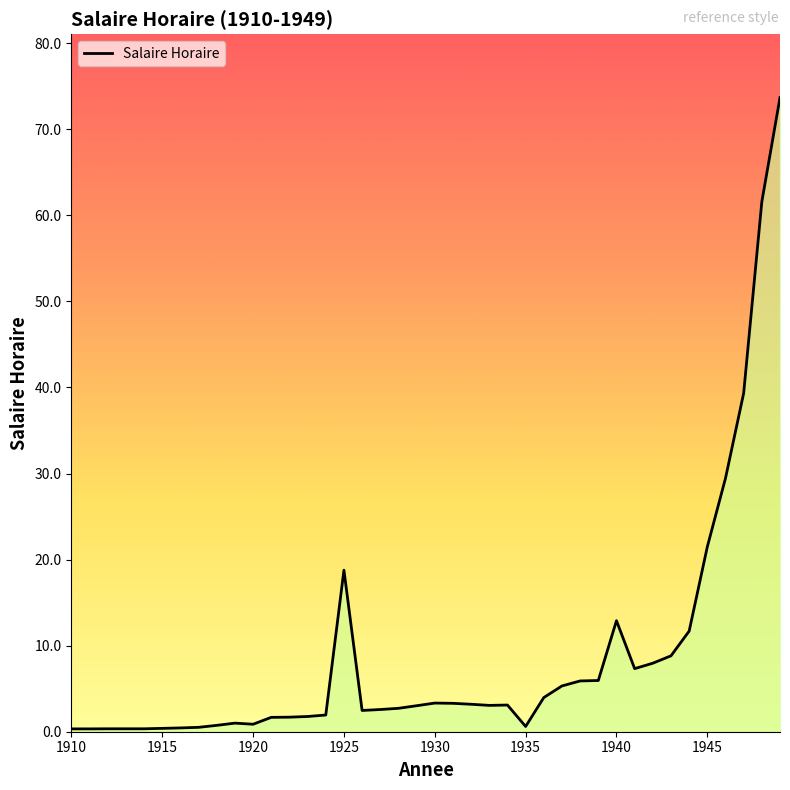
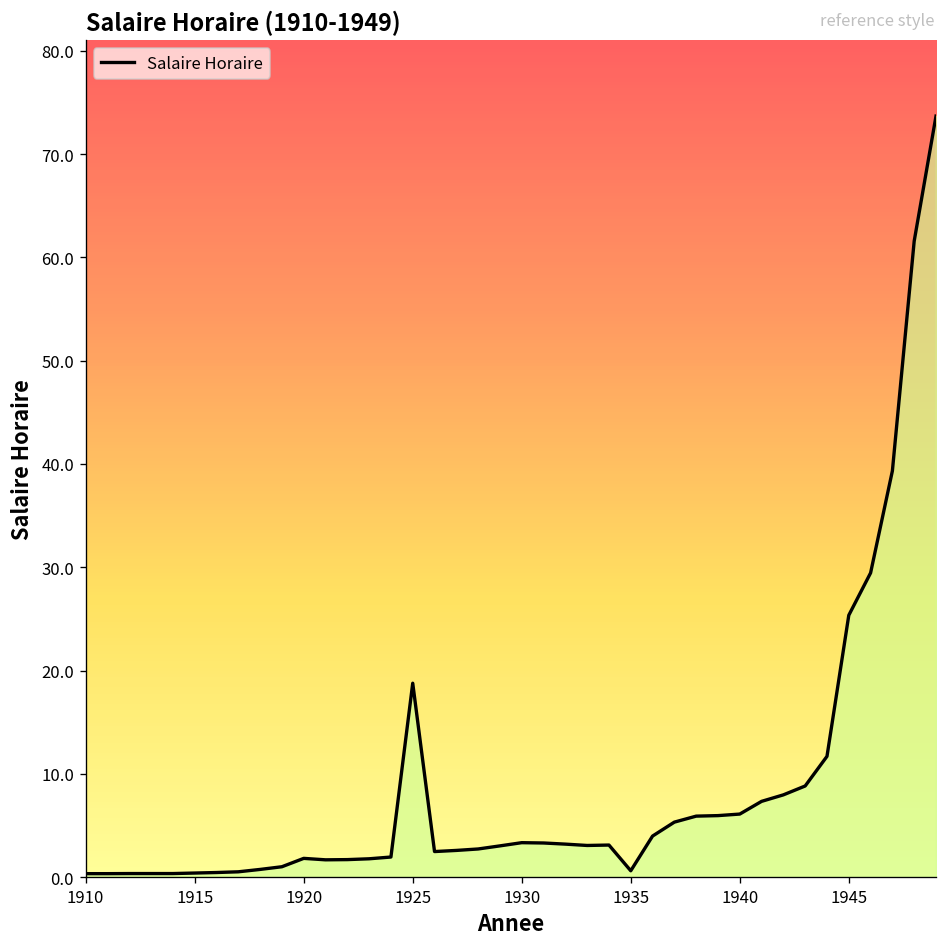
  {
    "1910": 0,
    "1915": 0,
-   "1920": 1,
+   "1920": 2,
    "1925": 19,
    "1930": 3,
    "1935": 1,
-   "1940": 13,
-   "1945": 21
+   "1940": 6,
+   "1945": 25
  }
